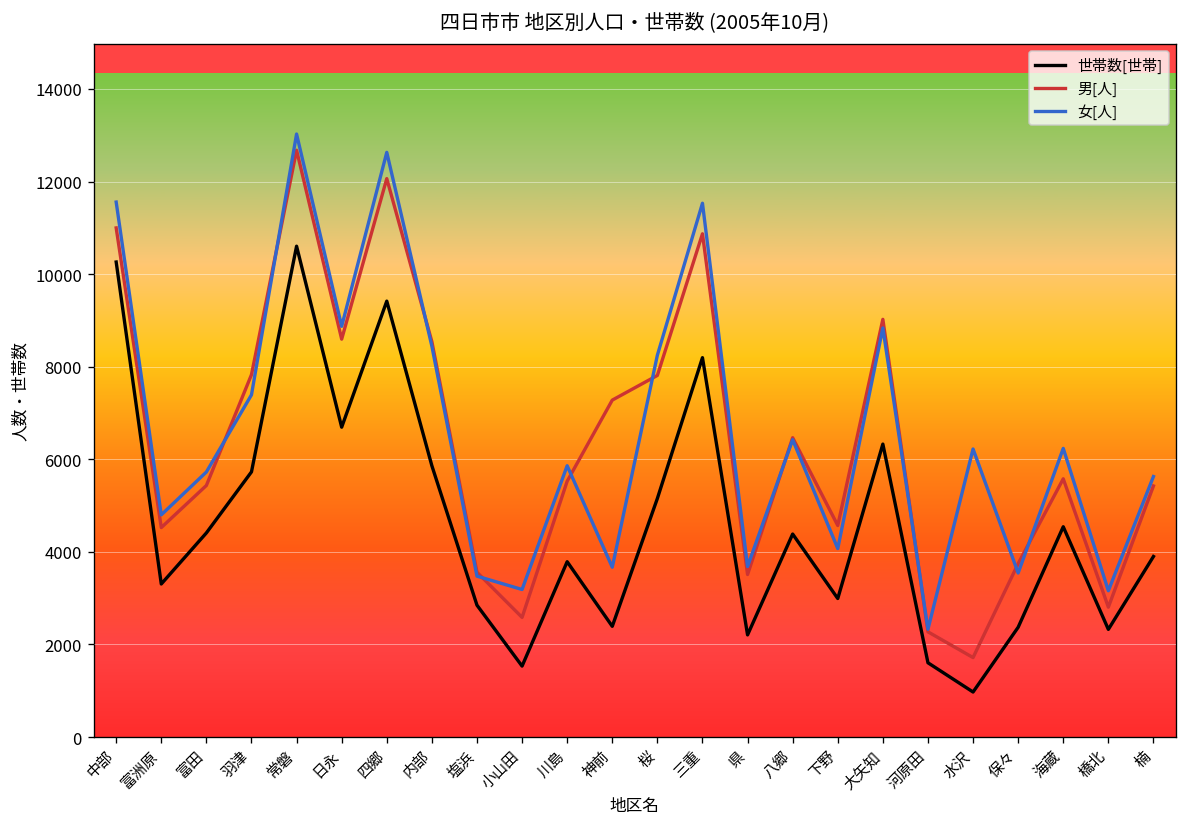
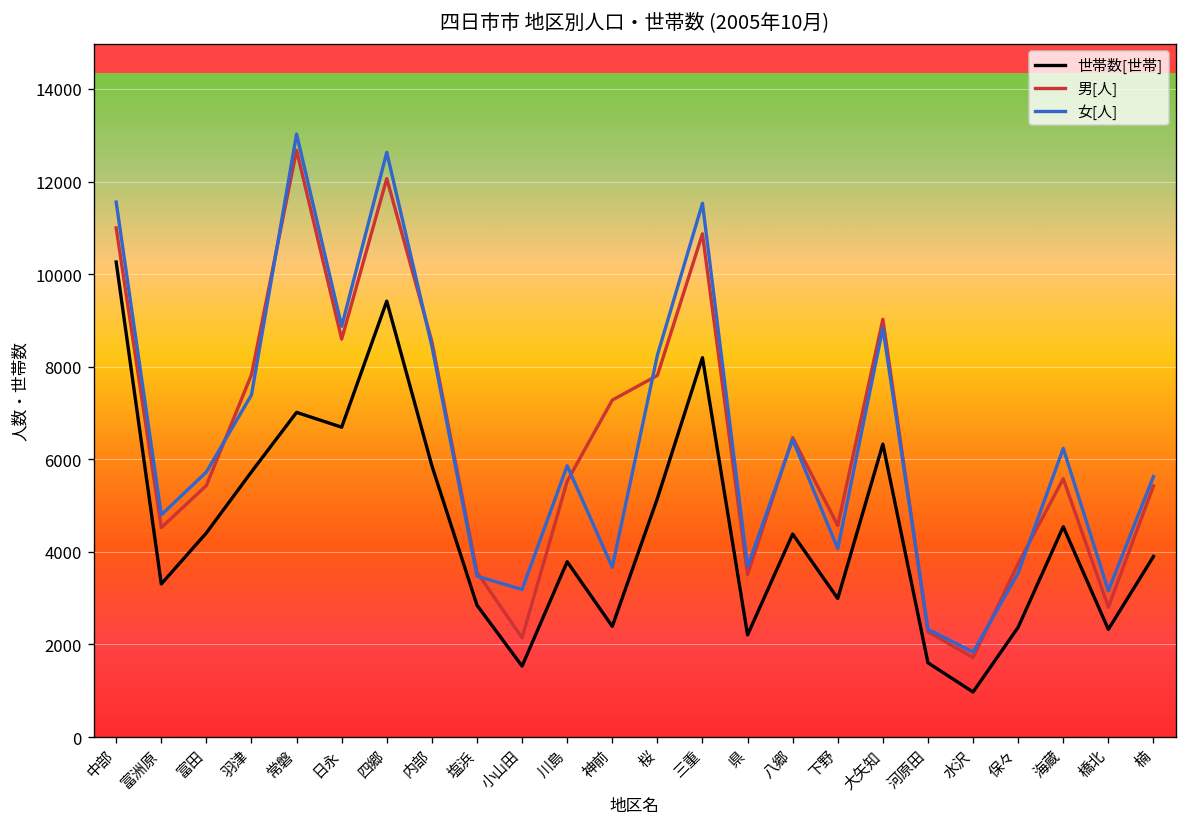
  {
    "世帯数[世帯]": {
      "中部": 10300,
      "富洲原": 3300,
      "富田": 4400,
      "羽津": 5700,
-     "常磐": 10600,
+     "常磐": 7000,
      "日永": 6700,
      "四郷": 9400,
      "内部": 5900,
      "塩浜": 2800,
      "小山田": 1500,
      "川島": 3800,
      "神前": 2400,
      "桜": 5200,
      "三重": 8200,
      "県": 2200,
      "八郷": 4400,
      "下野": 3000,
      "大矢知": 6300,
      "河原田": 1600,
      "水沢": 1000,
      "保々": 2400,
      "海蔵": 4500,
      "橋北": 2300,
      "楠": 3900
    },
    "男[人]": {
      "中部": 11000,
      "富洲原": 4500,
      "富田": 5400,
      "羽津": 7800,
      "常磐": 12700,
      "日永": 8600,
      "四郷": 12100,
      "内部": 8500,
      "塩浜": 3600,
-     "小山田": 2600,
+     "小山田": 2100,
      "川島": 5500,
      "神前": 7300,
      "桜": 7800,
      "三重": 10900,
      "県": 3500,
      "下野": 4600,
      "大矢知": 9000,
      "水沢": 1700,
      "保々": 3700,
      "海蔵": 5600,
      "橋北": 2800,
      "楠": 5400
    },
    "女[人]": {
      "中部": 11600,
      "富洲原": 4800,
      "富田": 5700,
      "羽津": 7400,
      "常磐": 13000,
      "日永": 8900,
      "四郷": 12600,
      "内部": 8400,
      "塩浜": 3500,
      "小山田": 3200,
      "川島": 5900,
      "神前": 3700,
      "桜": 8200,
      "三重": 11500,
      "県": 3700,
      "下野": 4100,
      "大矢知": 8800,
-     "水沢": 6200,
+     "水沢": 1800,
      "保々": 3500,
      "海蔵": 6200,
      "橋北": 3200,
      "楠": 5600
    }
  }
